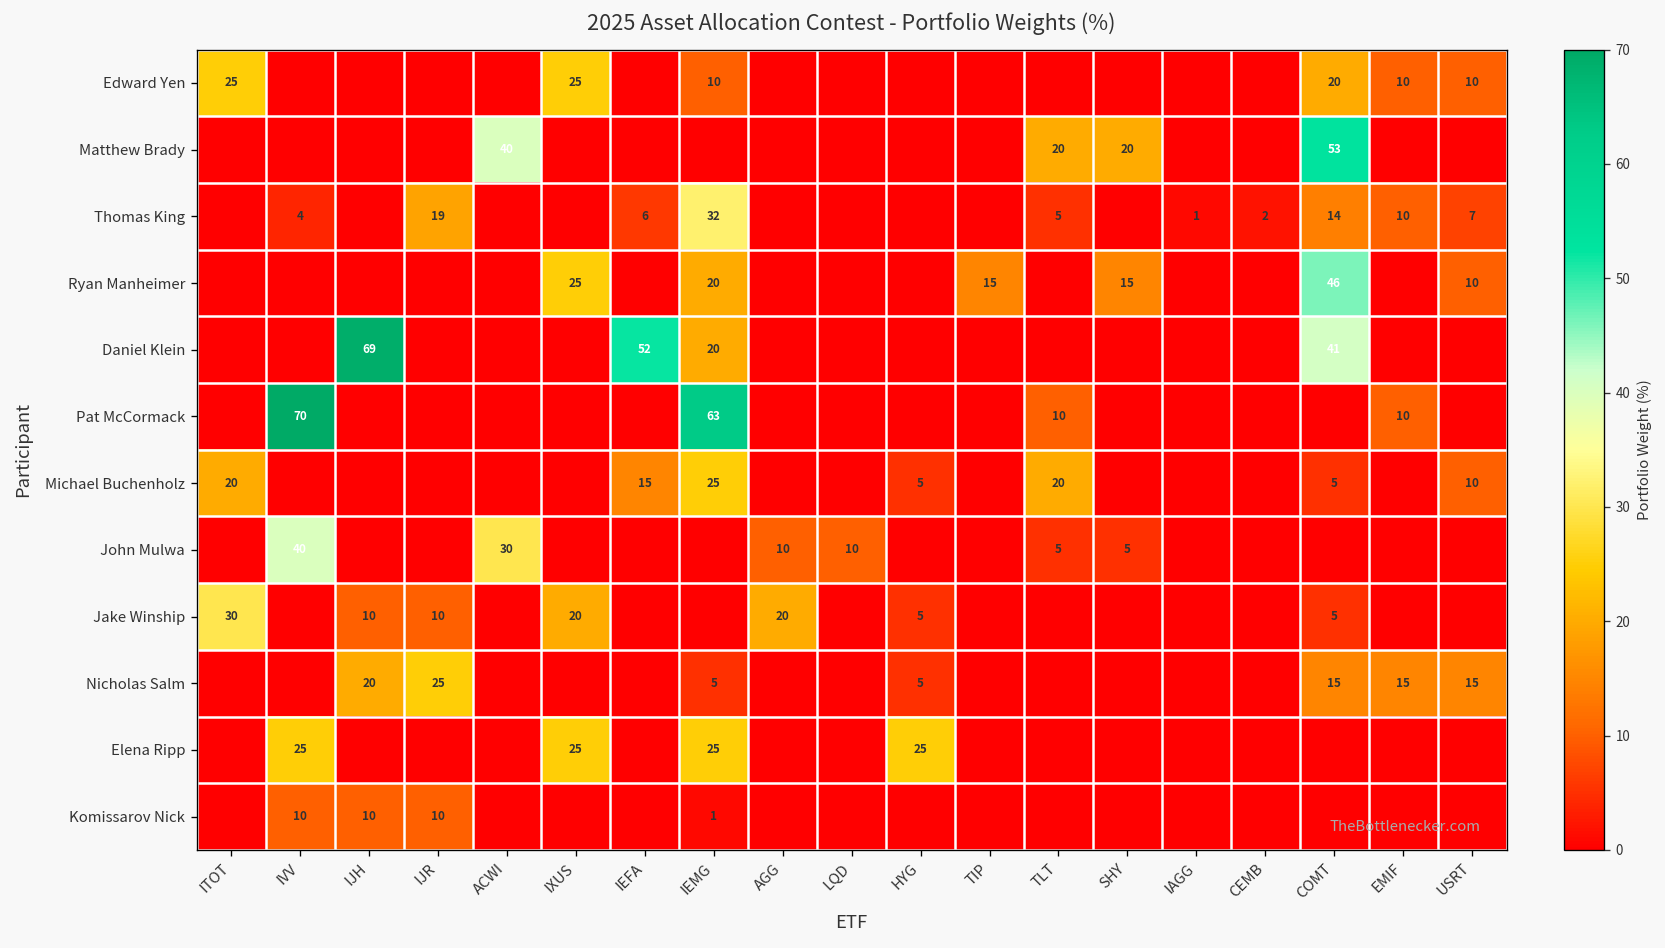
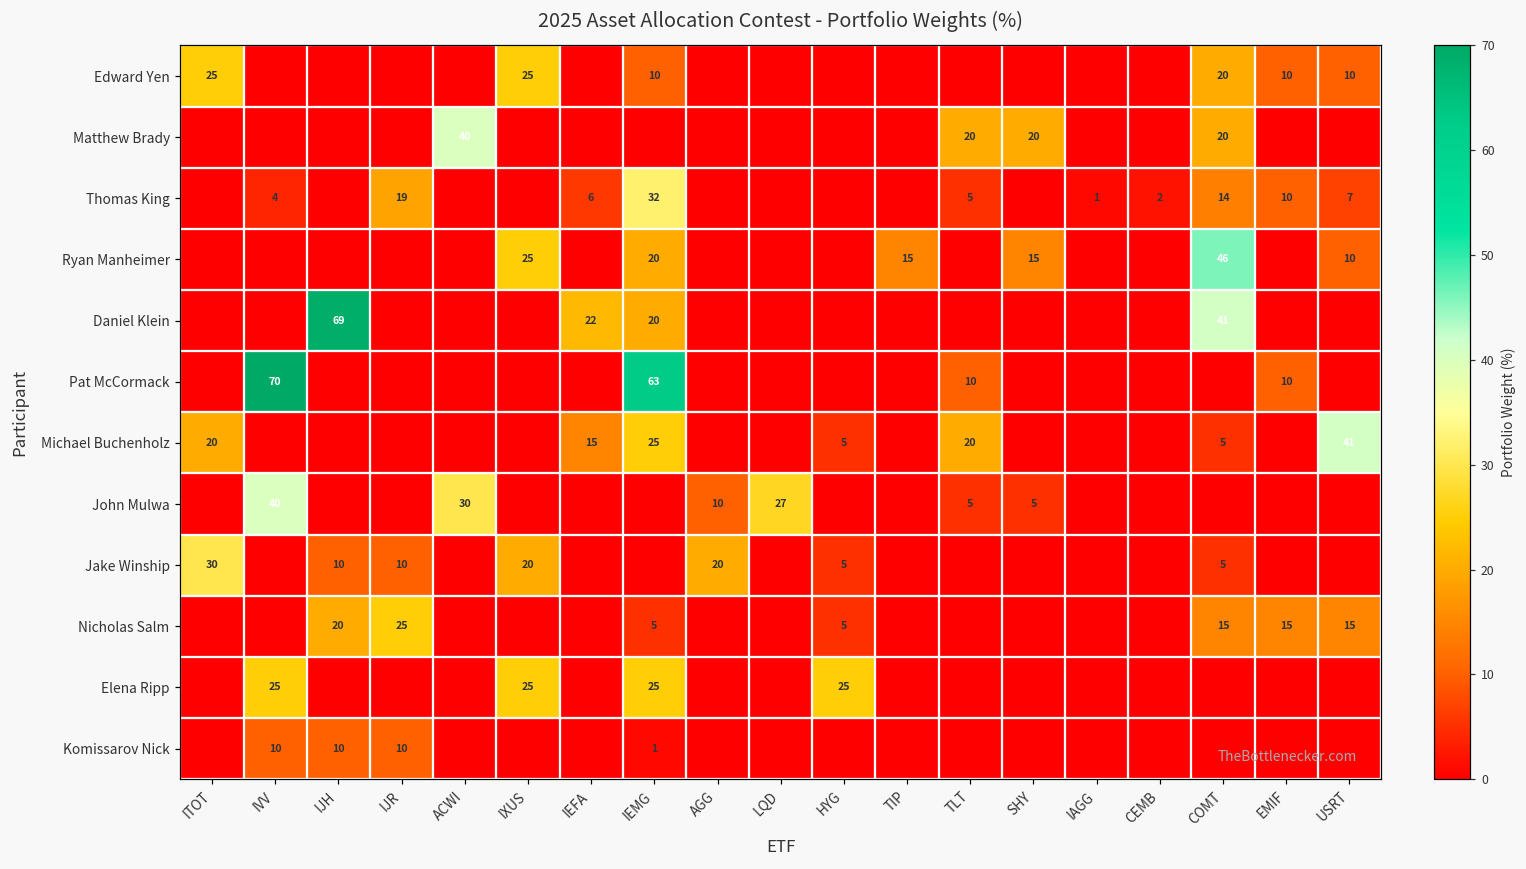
  {
    "Edward Yen": {
      "ITOT": 25,
      "IXUS": 25,
      "IEMG": 10,
      "COMT": 20,
      "EMIF": 10,
      "USRT": 10
    },
    "Matthew Brady": {
      "ACWI": 40,
      "TLT": 20,
      "SHY": 20,
-     "COMT": 53
+     "COMT": 20
    },
    "Thomas King": {
      "IVV": 4,
      "IJR": 19,
      "IEFA": 6,
      "IEMG": 32,
      "TLT": 5,
      "IAGG": 1,
      "CEMB": 2,
      "COMT": 14,
      "EMIF": 10,
      "USRT": 7
    },
    "Ryan Manheimer": {
      "IXUS": 25,
      "IEMG": 20,
      "TIP": 15,
      "SHY": 15,
      "COMT": 46,
      "USRT": 10
    },
    "Daniel Klein": {
      "IJH": 69,
-     "IEFA": 52,
+     "IEFA": 22,
      "IEMG": 20,
      "COMT": 41
    },
    "Pat McCormack": {
      "IVV": 70,
      "IEMG": 63,
      "TLT": 10,
      "EMIF": 10
    },
    "Michael Buchenholz": {
      "ITOT": 20,
      "IEFA": 15,
      "IEMG": 25,
      "HYG": 5,
      "TLT": 20,
      "COMT": 5,
-     "USRT": 10
+     "USRT": 41
    },
    "John Mulwa": {
      "IVV": 40,
      "ACWI": 30,
      "AGG": 10,
-     "LQD": 10,
+     "LQD": 27,
      "TLT": 5,
      "SHY": 5
    },
    "Jake Winship": {
      "ITOT": 30,
      "IJH": 10,
      "IJR": 10,
      "IXUS": 20,
      "AGG": 20,
      "HYG": 5,
      "COMT": 5
    },
    "Nicholas Salm": {
      "IJH": 20,
      "IJR": 25,
      "IEMG": 5,
      "HYG": 5,
      "COMT": 15,
      "EMIF": 15,
      "USRT": 15
    },
    "Elena Ripp": {
      "IVV": 25,
      "IXUS": 25,
      "IEMG": 25,
      "HYG": 25
    },
    "Komissarov Nick": {
      "IVV": 10,
      "IJH": 10,
      "IJR": 10,
      "IEMG": 1
    }
  }
